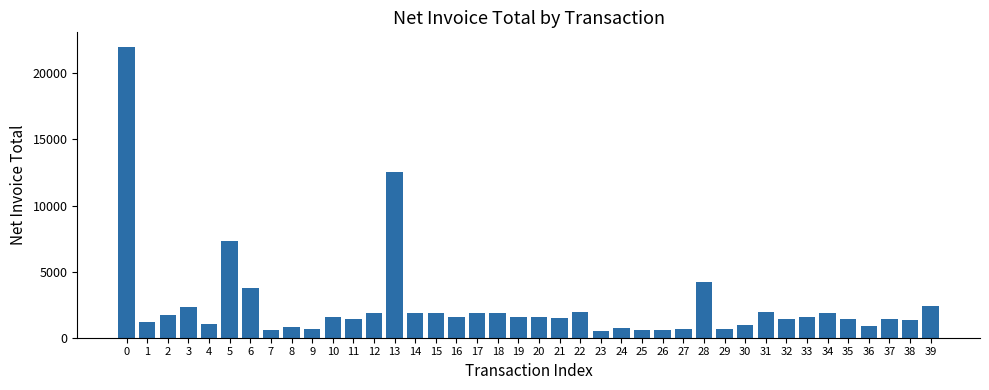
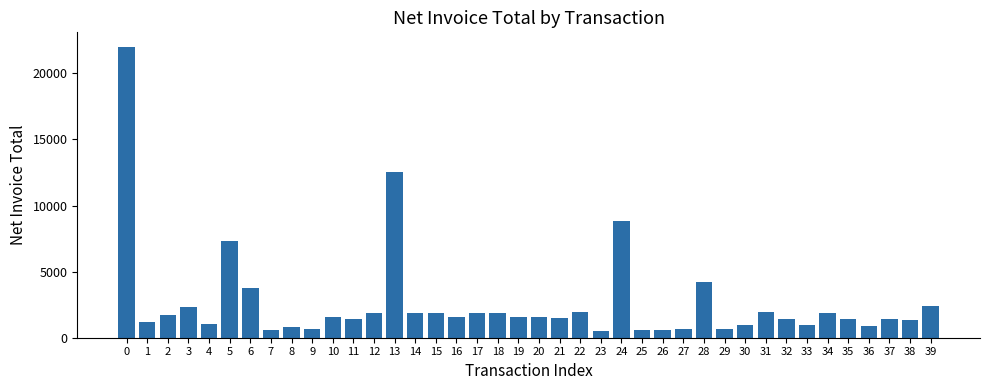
  {
    "0": 22000,
    "1": 1200,
    "2": 1800,
    "3": 2300,
    "4": 1100,
    "5": 7300,
    "6": 3700,
    "7": 600,
    "8": 800,
    "9": 600,
    "10": 1600,
    "11": 1400,
    "12": 1900,
    "13": 12500,
    "14": 1900,
    "15": 1900,
    "16": 1600,
    "17": 1900,
    "18": 1900,
    "19": 1600,
    "20": 1600,
    "21": 1500,
    "22": 2000,
    "23": 500,
-   "24": 700,
+   "24": 8800,
    "25": 600,
    "26": 500,
    "27": 700,
    "28": 4200,
    "29": 700,
    "30": 1000,
    "31": 1900,
    "32": 1400,
-   "33": 1600,
+   "33": 900,
    "34": 1900,
    "35": 1500,
    "36": 900,
    "37": 1500,
    "38": 1300,
    "39": 2400
  }
